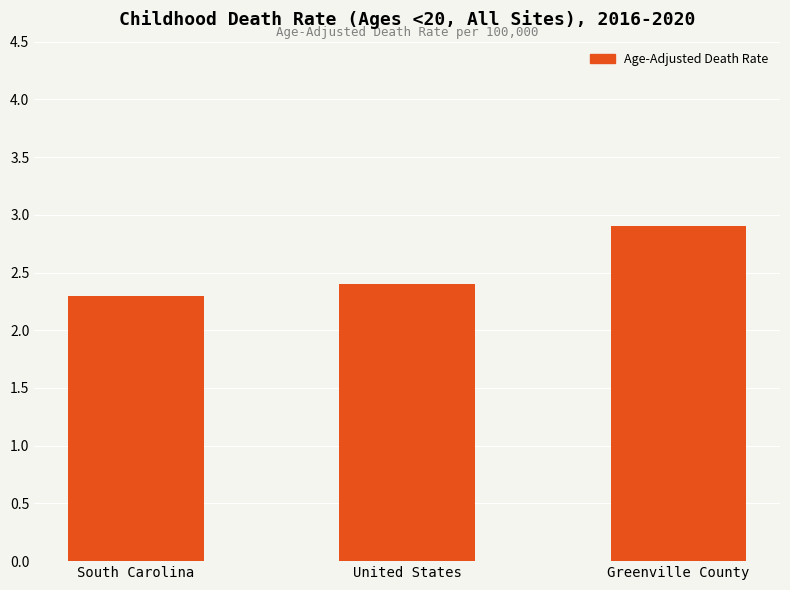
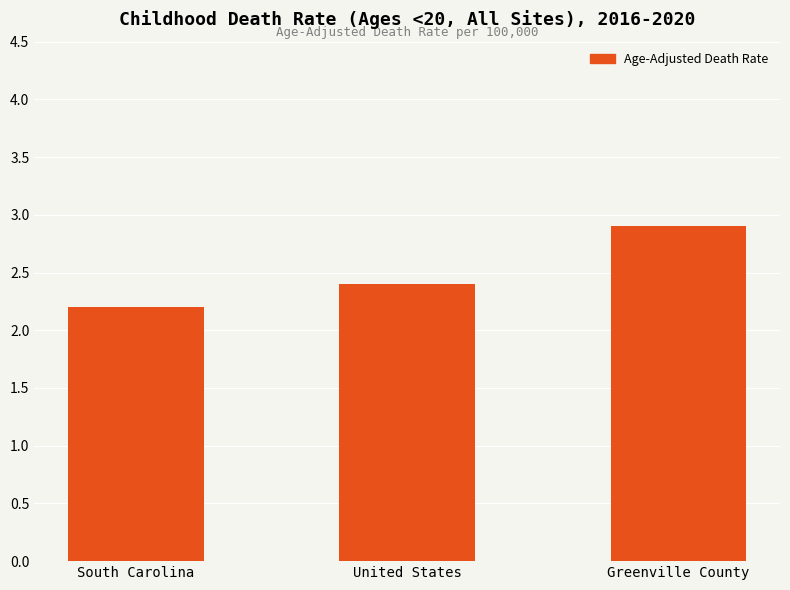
  {
-   "South Carolina": 2.3,
+   "South Carolina": 2.2,
    "United States": 2.4,
    "Greenville County": 2.9
  }
